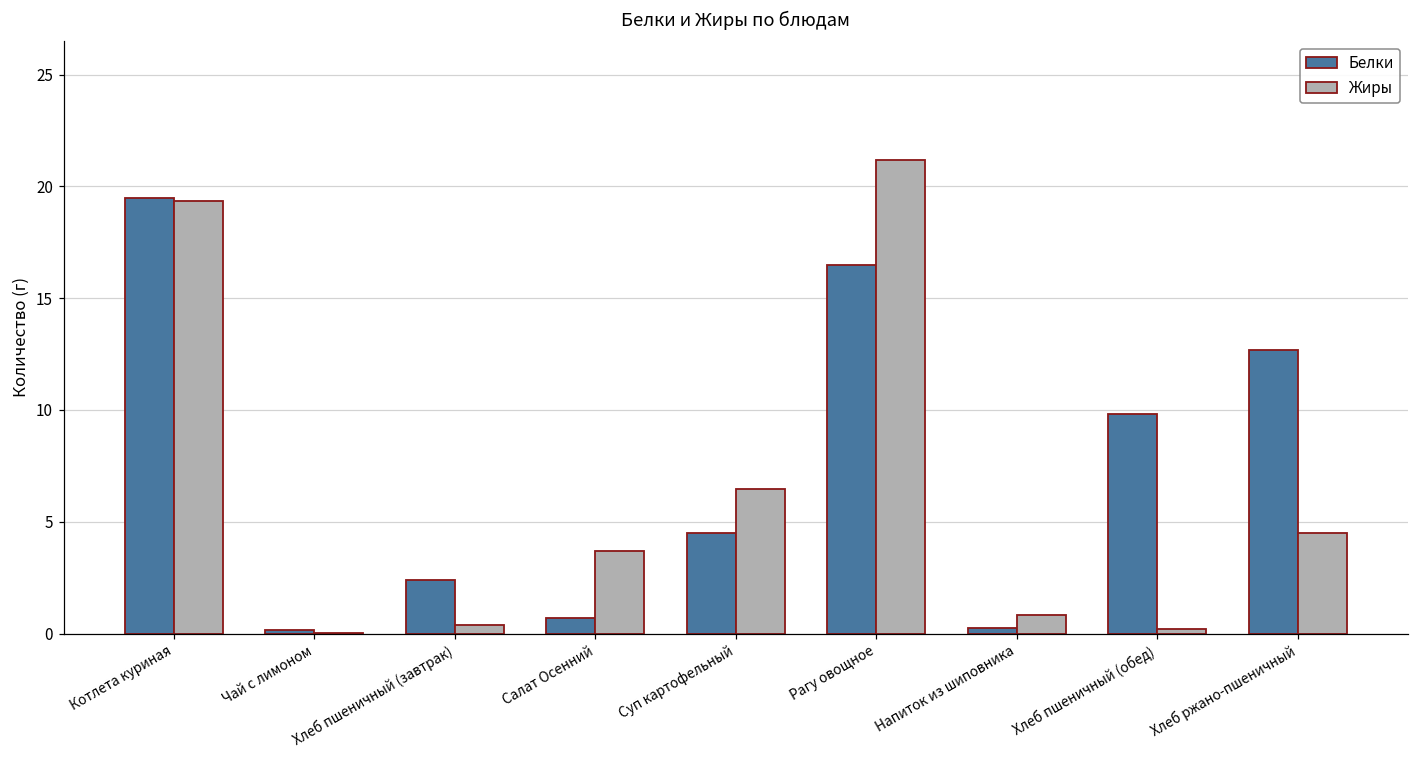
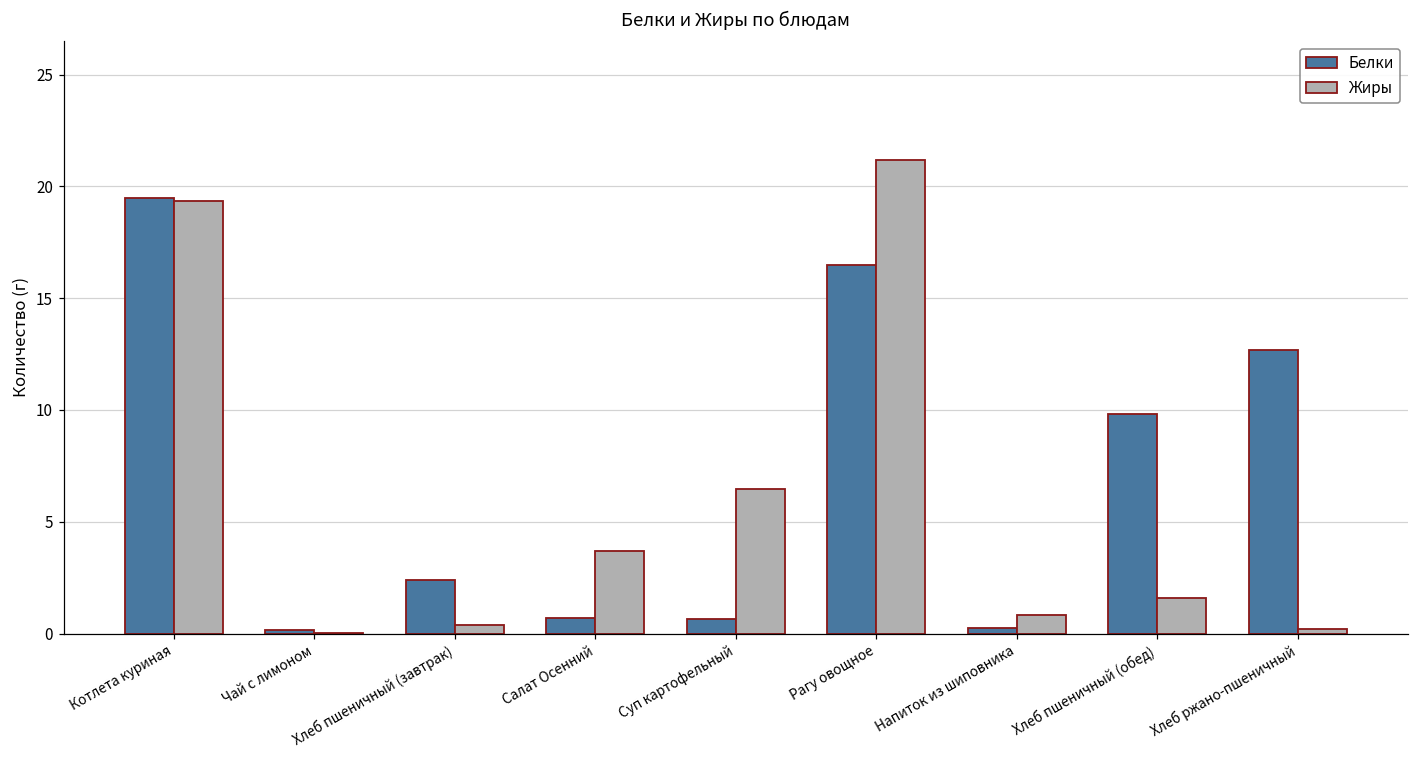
  {
    "Белки": {
      "Котлета куриная": 19.5,
      "Чай с лимоном": 0.2,
      "Хлеб пшеничный (завтрак)": 2.4,
      "Салат Осенний": 0.7,
-     "Суп картофельный": 4.5,
+     "Суп картофельный": 0.6,
      "Рагу овощное": 16.5,
      "Напиток из шиповника": 0.2,
      "Хлеб пшеничный (обед)": 9.8,
      "Хлеб ржано-пшеничный": 12.7
    },
    "Жиры": {
      "Котлета куриная": 19.3,
      "Хлеб пшеничный (завтрак)": 0.4,
      "Салат Осенний": 3.7,
      "Суп картофельный": 6.5,
      "Рагу овощное": 21.2,
      "Напиток из шиповника": 0.8,
-     "Хлеб пшеничный (обед)": 0.2,
-     "Хлеб ржано-пшеничный": 4.5
+     "Хлеб пшеничный (обед)": 1.6,
+     "Хлеб ржано-пшеничный": 0.2
    }
  }
